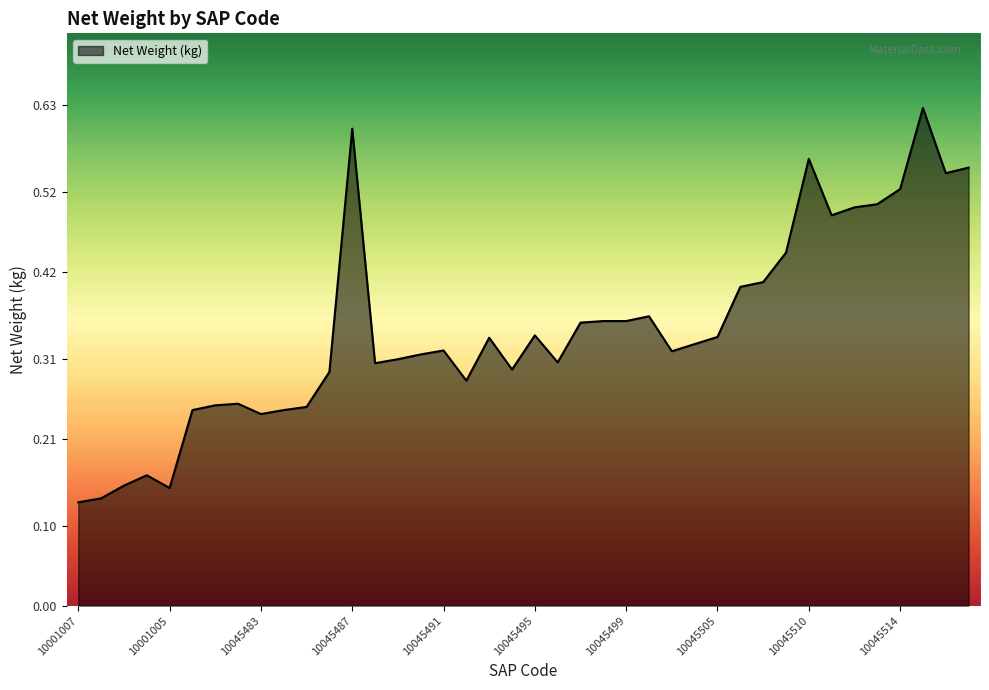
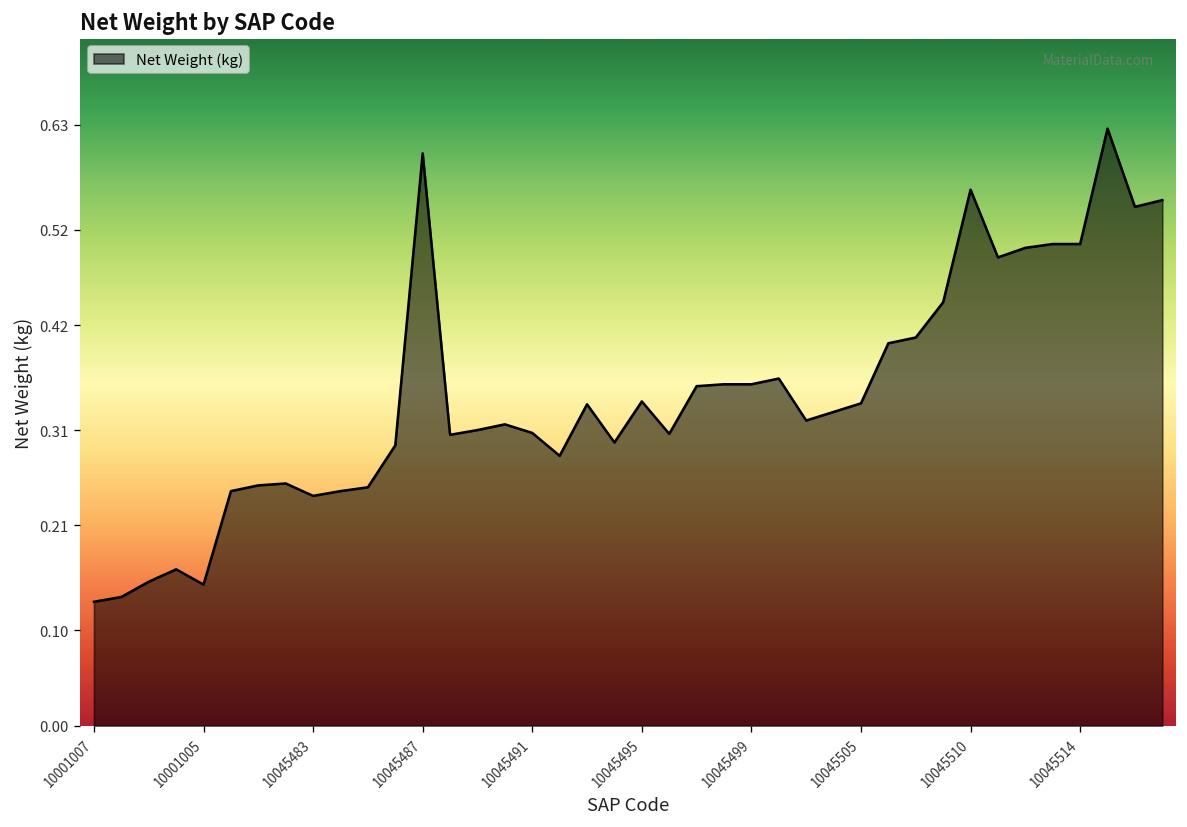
  {
    "10001007": 0.13,
    "10001005": 0.15,
    "10045483": 0.24,
    "10045487": 0.60,
-   "10045491": 0.32,
+   "10045491": 0.31,
    "10045495": 0.34,
    "10045499": 0.36,
    "10045505": 0.34,
    "10045510": 0.56,
-   "10045514": 0.52
+   "10045514": 0.51
  }
